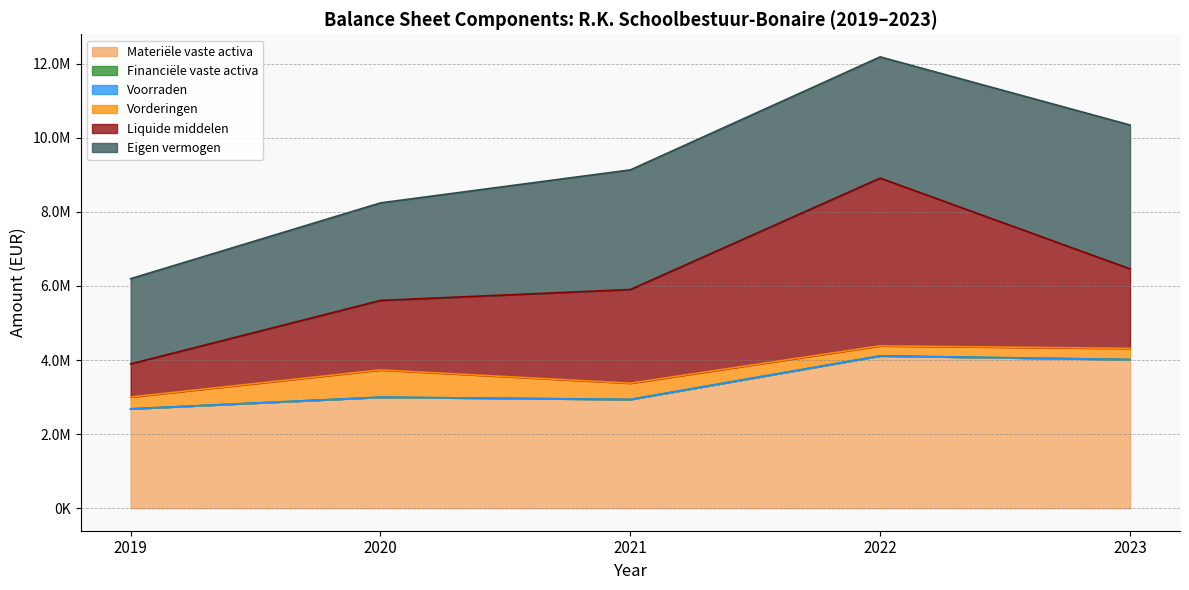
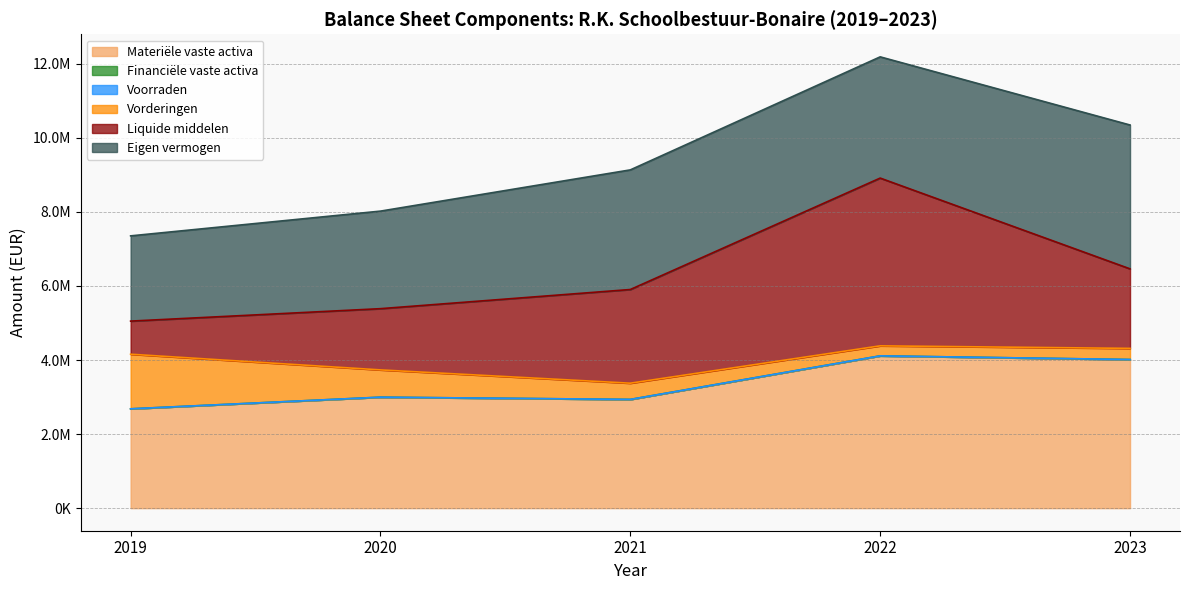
  {
    "Voorraden": {
      "2019": 2700000,
      "2020": 3000000,
      "2021": 2900000,
      "2022": 4100000,
      "2023": 4000000
    },
    "Vorderingen": {
-     "2019": 300000,
+     "2019": 1500000,
      "2020": 700000,
      "2021": 400000,
      "2022": 300000,
      "2023": 300000
    },
    "Liquide middelen": {
      "2019": 900000,
-     "2020": 1900000,
+     "2020": 1700000,
      "2021": 2500000,
      "2022": 4500000,
      "2023": 2100000
    },
    "Eigen vermogen": {
      "2019": 2300000,
      "2020": 2600000,
      "2021": 3200000,
      "2022": 3300000,
      "2023": 3900000
    }
  }
